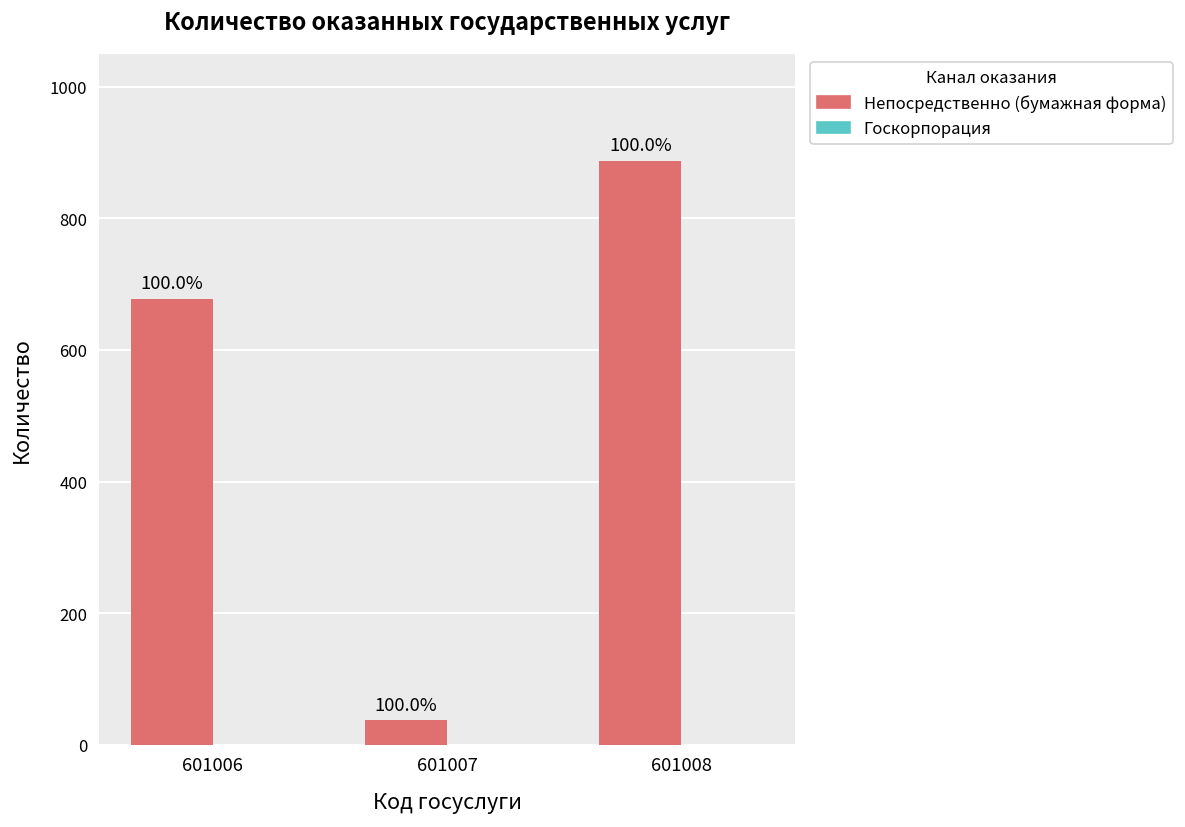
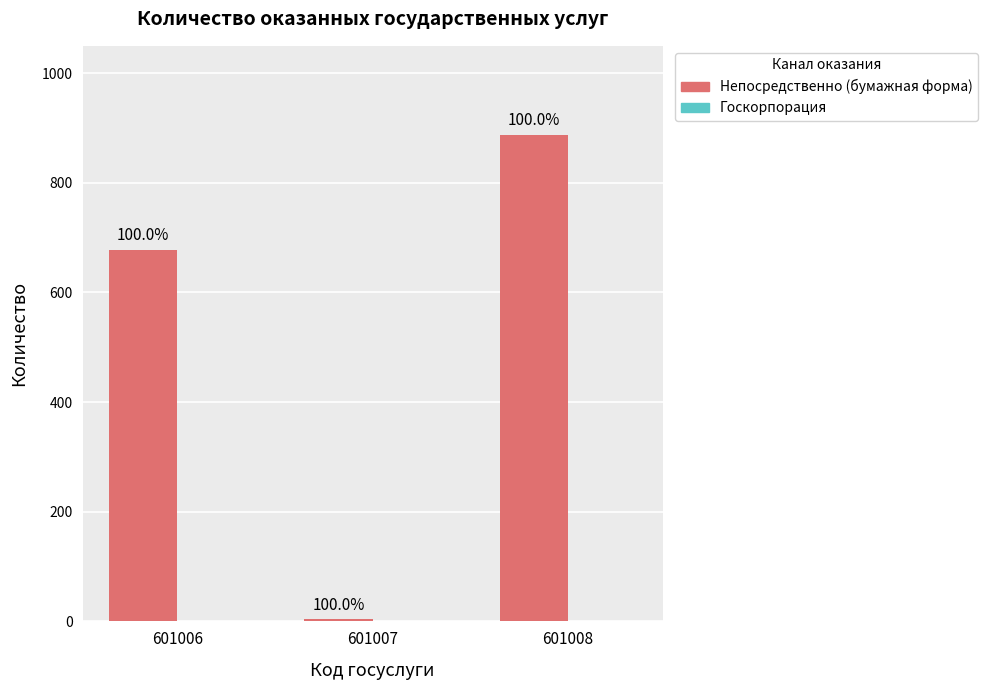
  {
    "Непосредственно (бумажная форма)": {
-     "601007": 40
+     "601007": 0
    },
    "Госкорпорация": {
      "601006": 0,
      "601007": 0,
      "601008": 0
    }
  }
